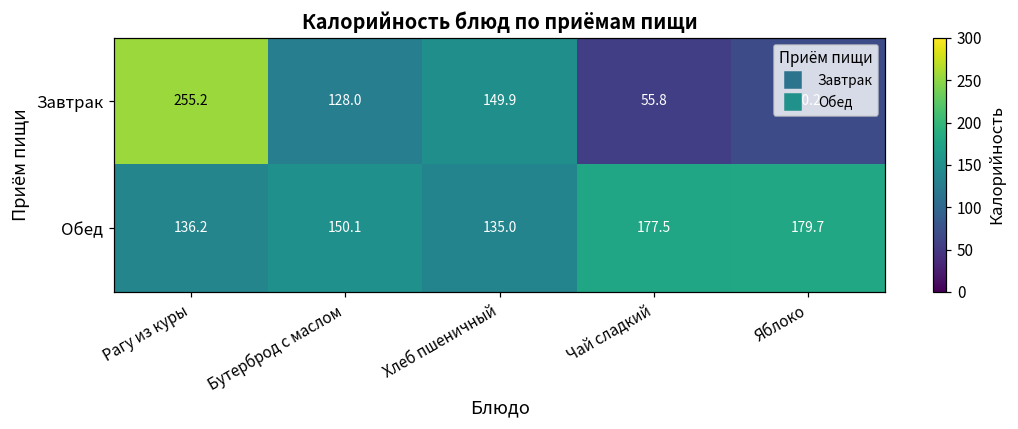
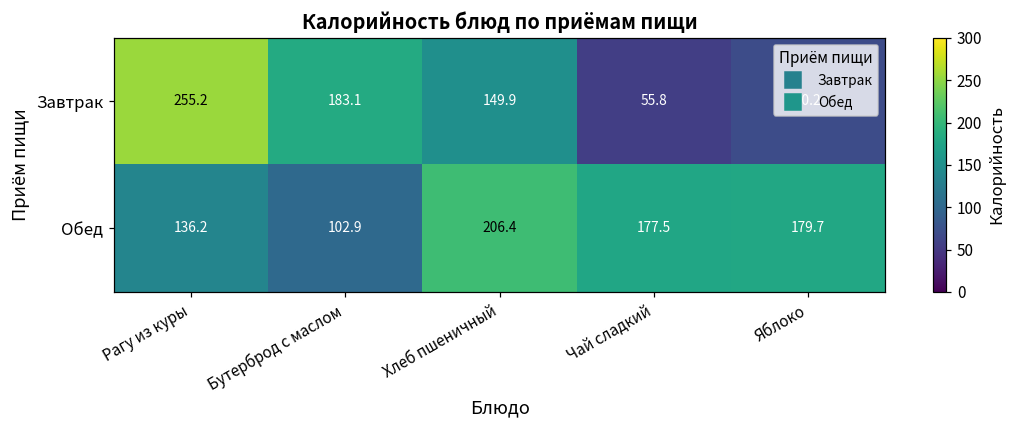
  {
    "Завтрак": {
      "Рагу из куры": 255.2,
-     "Бутерброд с маслом": 128.0,
+     "Бутерброд с маслом": 183.1,
      "Хлеб пшеничный": 149.9,
      "Чай сладкий": 55.8
    },
    "Обед": {
      "Рагу из куры": 136.2,
-     "Бутерброд с маслом": 150.1,
-     "Хлеб пшеничный": 135.0,
+     "Бутерброд с маслом": 102.9,
+     "Хлеб пшеничный": 206.4,
      "Чай сладкий": 177.5,
      "Яблоко": 179.7
    }
  }
